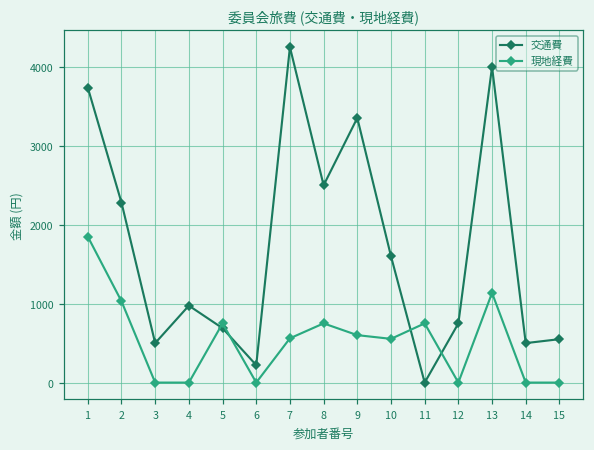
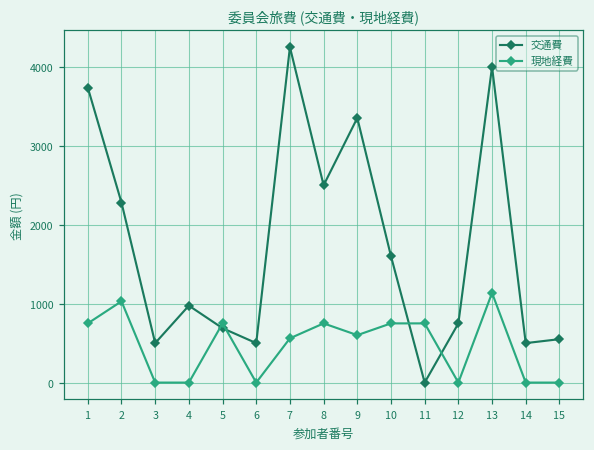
  {
    "交通費": {
      "1": 3700,
      "2": 2300,
      "3": 500,
      "4": 1000,
      "5": 700,
-     "6": 200,
+     "6": 500,
      "7": 4300,
      "8": 2500,
      "9": 3400,
      "10": 1600,
      "11": 0,
      "12": 800,
      "13": 4000,
      "14": 500,
      "15": 600
    },
    "現地経費": {
-     "1": 1800,
+     "1": 800,
      "2": 1000,
      "3": 0,
      "4": 0,
      "5": 800,
      "6": 0,
      "7": 600,
      "8": 800,
      "9": 600,
-     "10": 600,
+     "10": 800,
      "11": 800,
      "12": 0,
      "13": 1100,
      "14": 0,
      "15": 0
    }
  }
